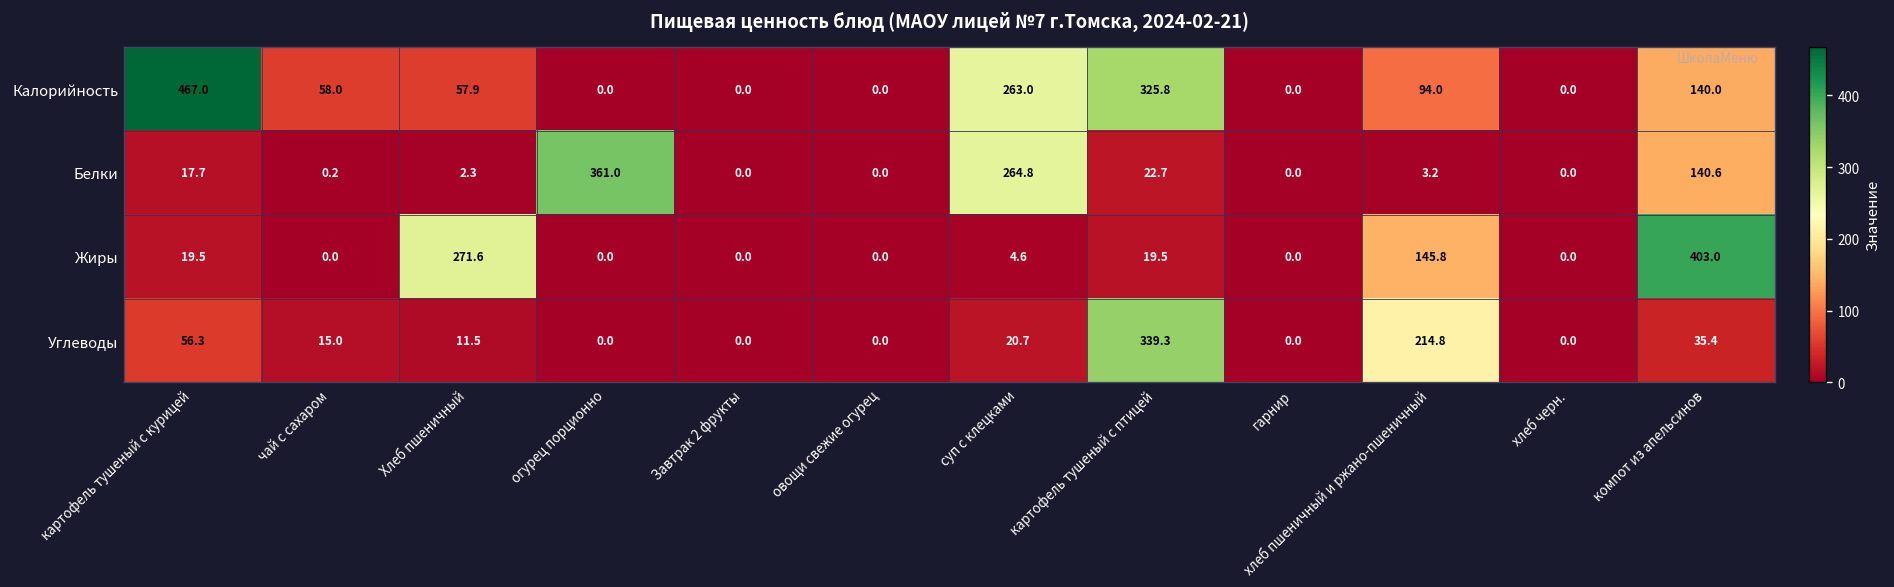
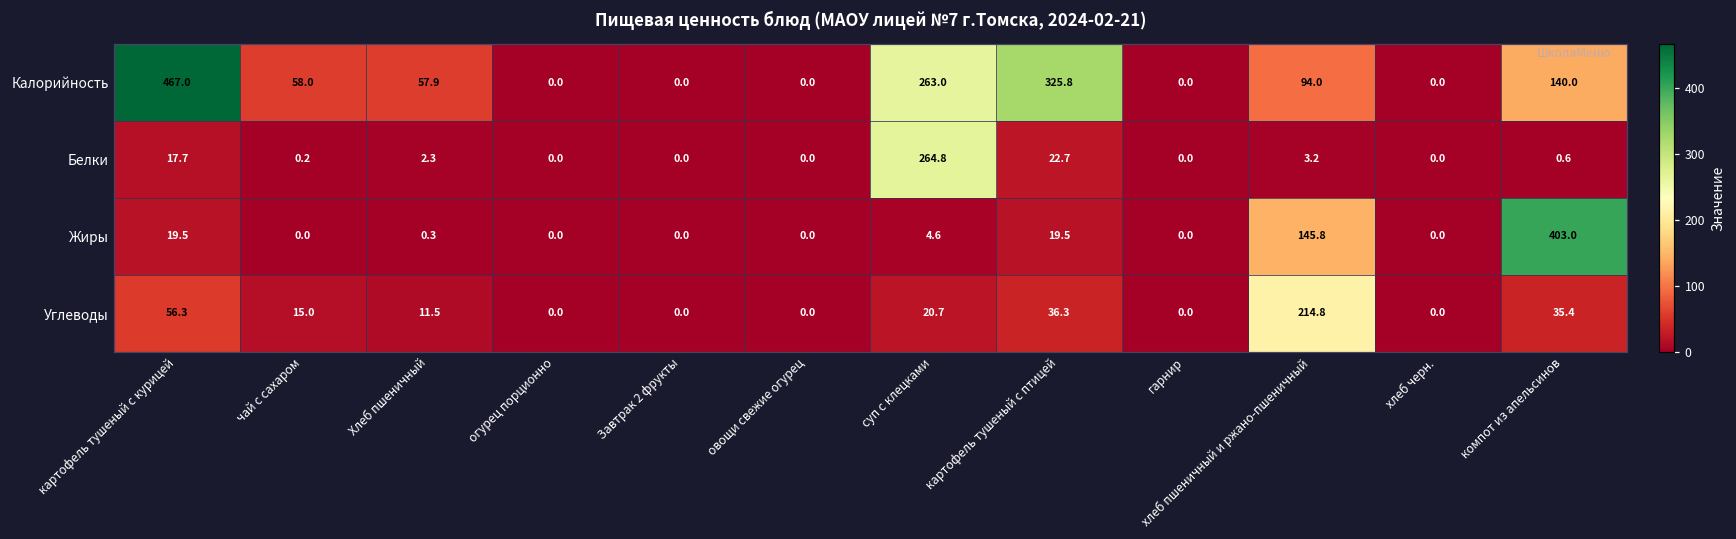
  {
    "Калорийность": {
      "картофель тушеный с курицей": 467.0,
      "чай с сахаром": 58.0,
      "Хлеб пшеничный": 57.9,
      "огурец порционно": 0.0,
      "Завтрак 2 фрукты": 0.0,
      "овощи свежие огурец": 0.0,
      "суп с клецками": 263.0,
      "картофель тушеный с птицей": 325.8,
      "гарнир": 0.0,
      "хлеб пшеничный и ржано-пшеничный": 94.0,
      "хлеб черн.": 0.0
    },
    "Белки": {
      "картофель тушеный с курицей": 17.7,
      "чай с сахаром": 0.2,
      "Хлеб пшеничный": 2.3,
-     "огурец порционно": 361.0,
+     "огурец порционно": 0.0,
      "Завтрак 2 фрукты": 0.0,
      "овощи свежие огурец": 0.0,
      "суп с клецками": 264.8,
      "картофель тушеный с птицей": 22.7,
      "гарнир": 0.0,
      "хлеб пшеничный и ржано-пшеничный": 3.2,
      "хлеб черн.": 0.0,
-     "компот из апельсинов": 140.6
+     "компот из апельсинов": 0.6
    },
    "Жиры": {
      "картофель тушеный с курицей": 19.5,
      "чай с сахаром": 0.0,
-     "Хлеб пшеничный": 271.6,
+     "Хлеб пшеничный": 0.3,
      "огурец порционно": 0.0,
      "Завтрак 2 фрукты": 0.0,
      "овощи свежие огурец": 0.0,
      "суп с клецками": 4.6,
      "картофель тушеный с птицей": 19.5,
      "гарнир": 0.0,
      "хлеб пшеничный и ржано-пшеничный": 145.8,
      "хлеб черн.": 0.0,
      "компот из апельсинов": 403.0
    },
    "Углеводы": {
      "картофель тушеный с курицей": 56.3,
      "чай с сахаром": 15.0,
      "Хлеб пшеничный": 11.5,
      "огурец порционно": 0.0,
      "Завтрак 2 фрукты": 0.0,
      "овощи свежие огурец": 0.0,
      "суп с клецками": 20.7,
-     "картофель тушеный с птицей": 339.3,
+     "картофель тушеный с птицей": 36.3,
      "гарнир": 0.0,
      "хлеб пшеничный и ржано-пшеничный": 214.8,
      "хлеб черн.": 0.0,
      "компот из апельсинов": 35.4
    }
  }
